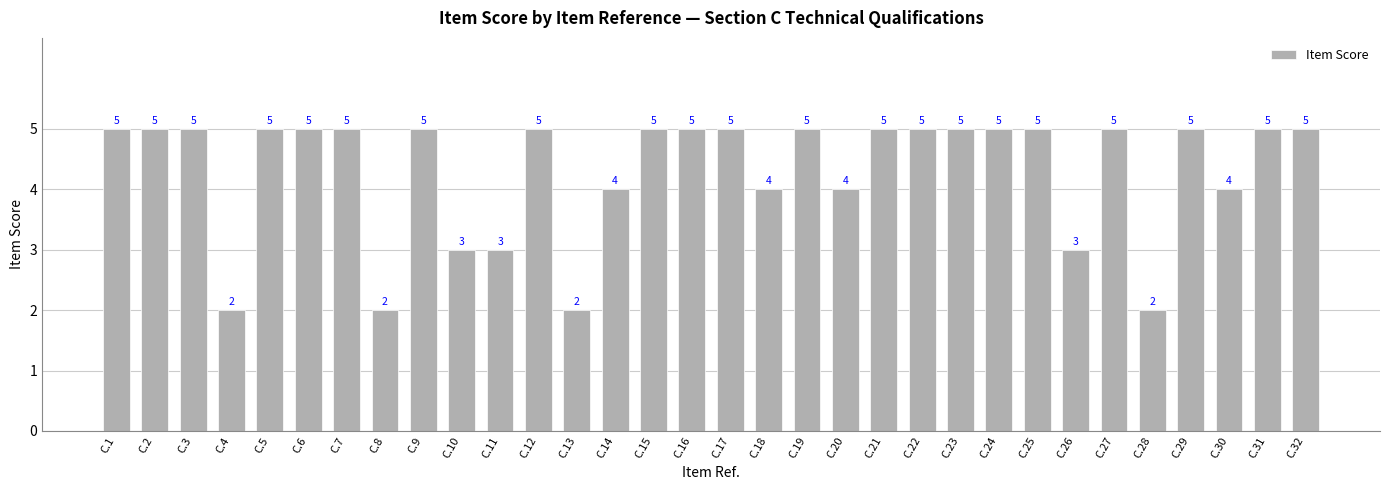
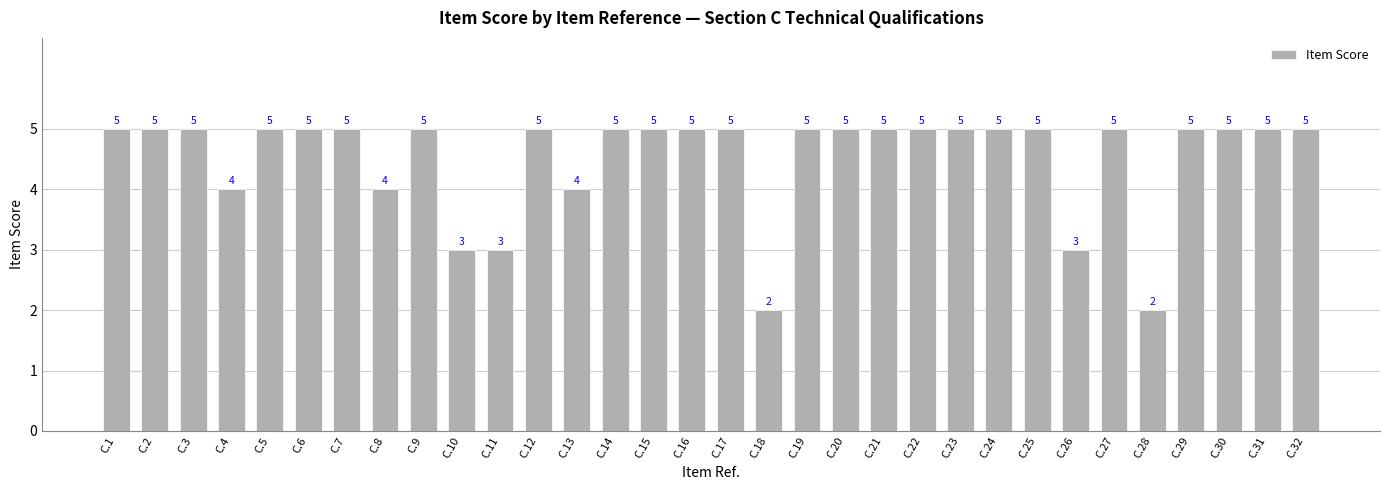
  {
    "C.1": 5,
    "C.2": 5,
    "C.3": 5,
-   "C.4": 2,
+   "C.4": 4,
    "C.5": 5,
    "C.6": 5,
    "C.7": 5,
-   "C.8": 2,
+   "C.8": 4,
    "C.9": 5,
    "C.10": 3,
    "C.11": 3,
    "C.12": 5,
-   "C.13": 2,
-   "C.14": 4,
+   "C.13": 4,
+   "C.14": 5,
    "C.15": 5,
    "C.16": 5,
    "C.17": 5,
-   "C.18": 4,
+   "C.18": 2,
    "C.19": 5,
-   "C.20": 4,
+   "C.20": 5,
    "C.21": 5,
    "C.22": 5,
    "C.23": 5,
    "C.24": 5,
    "C.25": 5,
    "C.26": 3,
    "C.27": 5,
    "C.28": 2,
    "C.29": 5,
-   "C.30": 4,
+   "C.30": 5,
    "C.31": 5,
    "C.32": 5
  }
